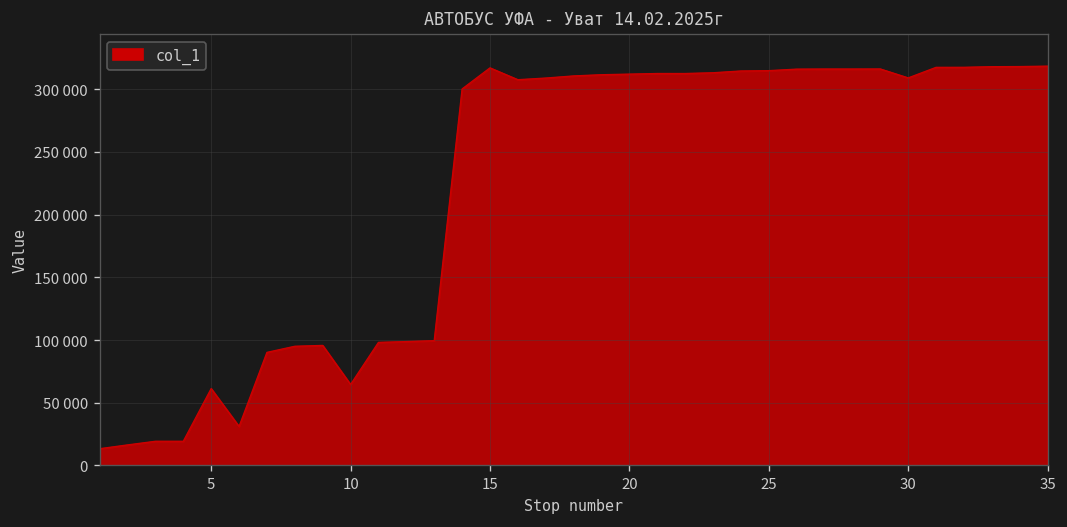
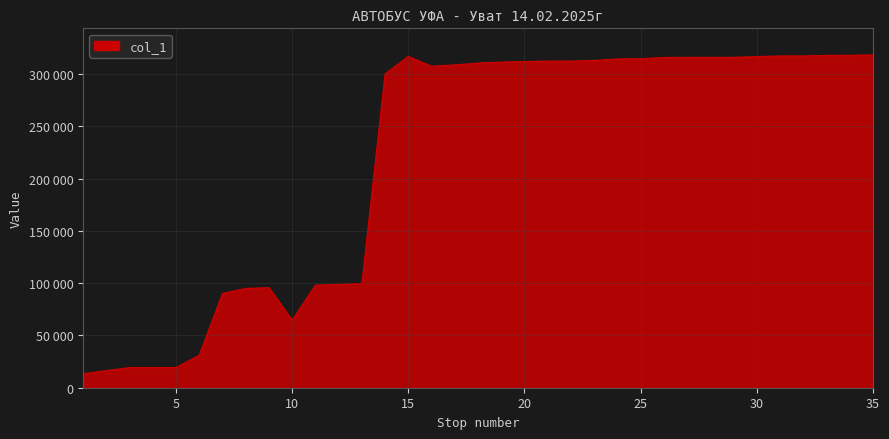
  {
-   "5": 61000,
+   "5": 19000,
    "10": 65000,
    "15": 317000,
    "20": 312000,
    "25": 315000,
-   "30": 309000,
+   "30": 317000,
    "35": 318000
  }
